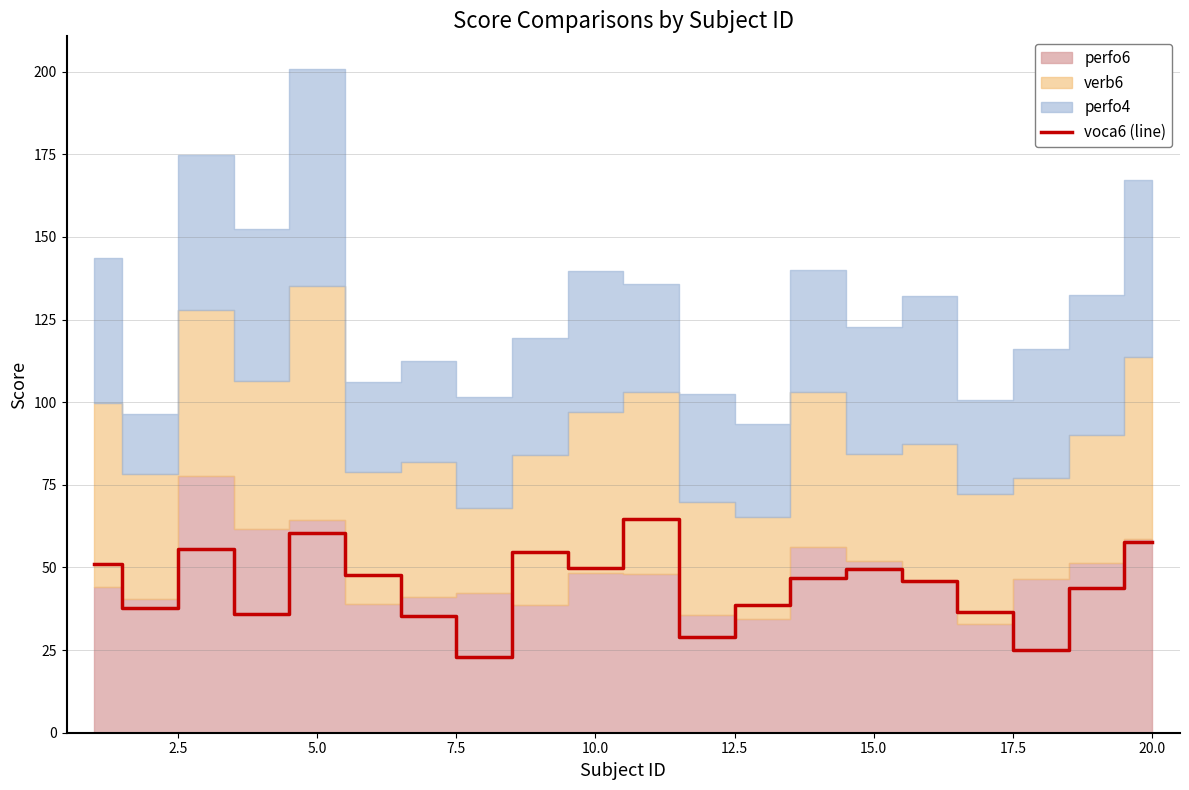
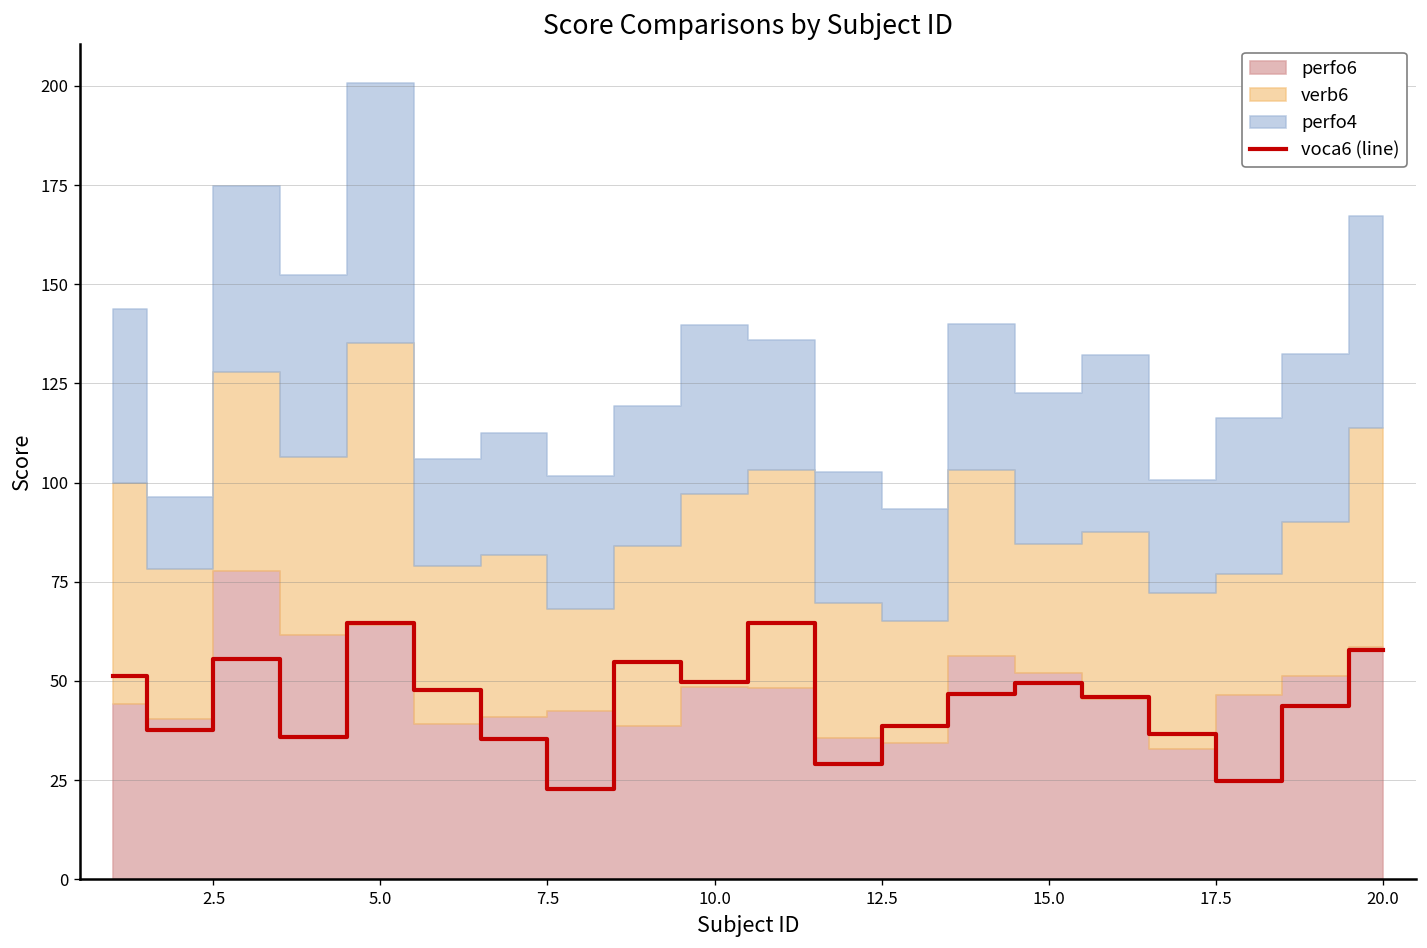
  {
    "voca6 (line)": {
-     "5.0": 60,
+     "5.0": 64,
      "10.0": 50,
      "15.0": 49,
      "20.0": 58
    }
  }
